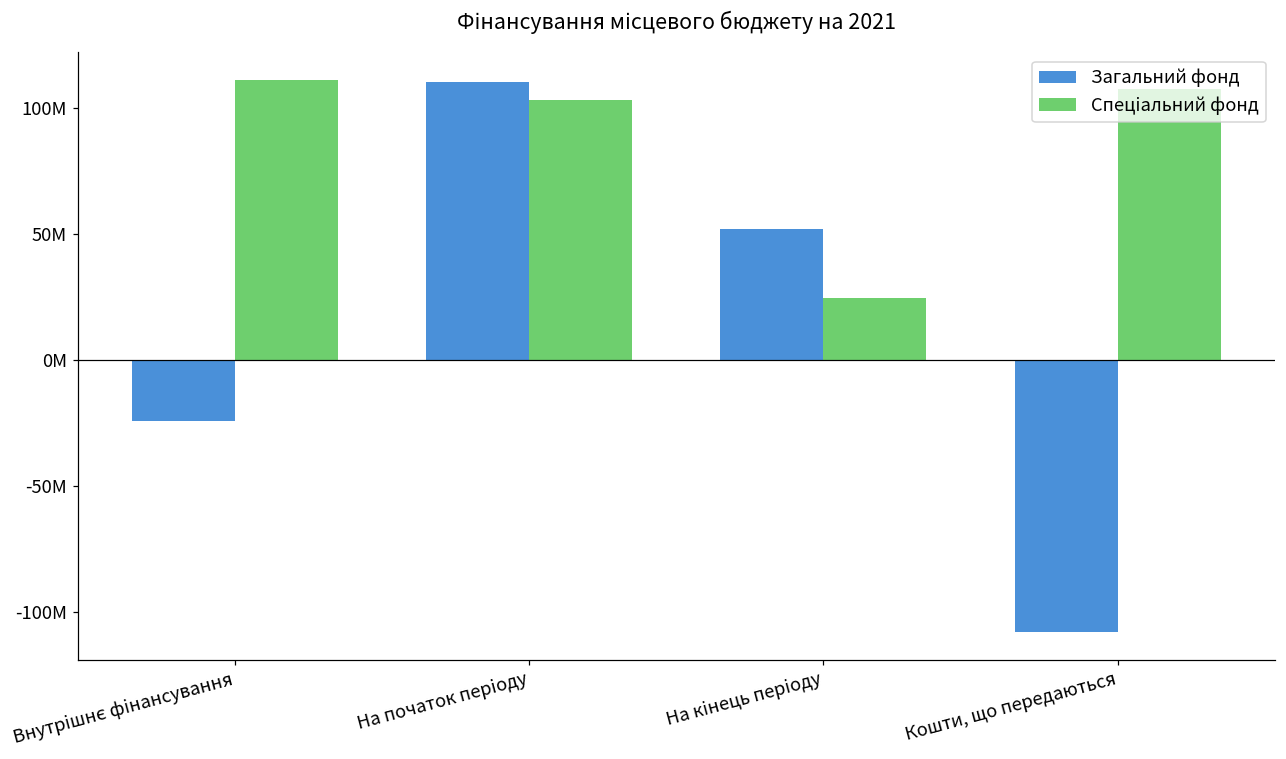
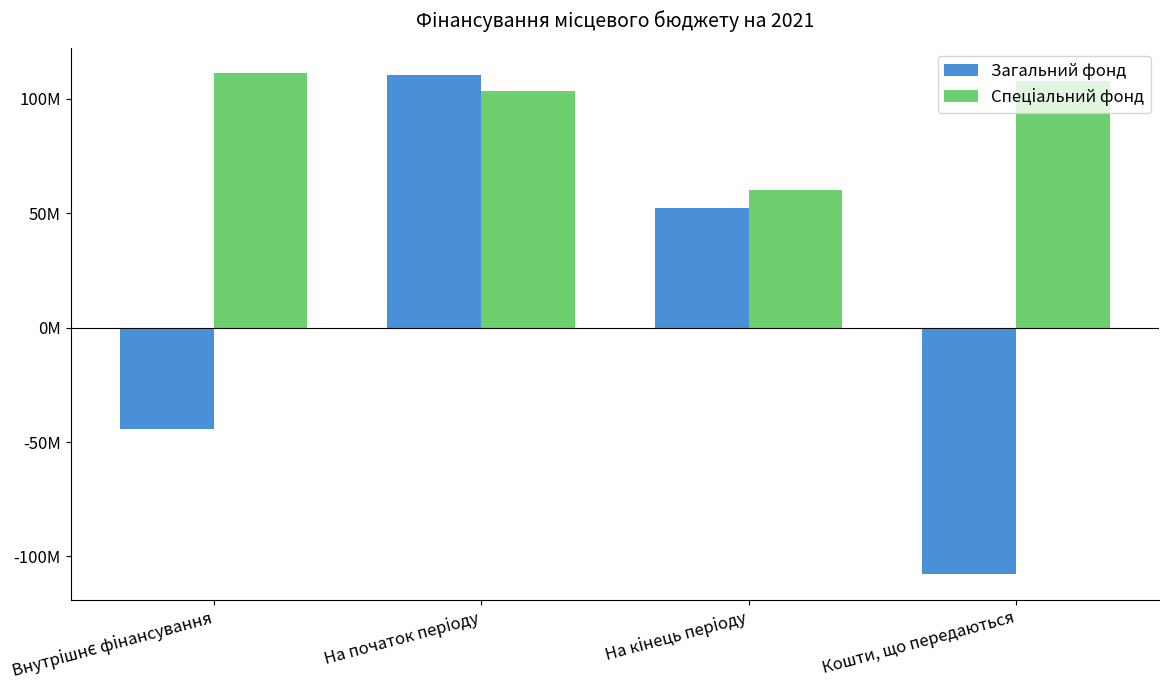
  {
    "Загальний фонд": {
-     "Внутрішнє фінансування": -24000000,
+     "Внутрішнє фінансування": -44000000,
      "На початок періоду": 111000000,
      "На кінець періоду": 52000000,
      "Кошти, що передаються": -108000000
    },
    "Спеціальний фонд": {
      "Внутрішнє фінансування": 111000000,
      "На початок періоду": 103000000,
-     "На кінець періоду": 25000000
+     "На кінець періоду": 60000000
    }
  }
